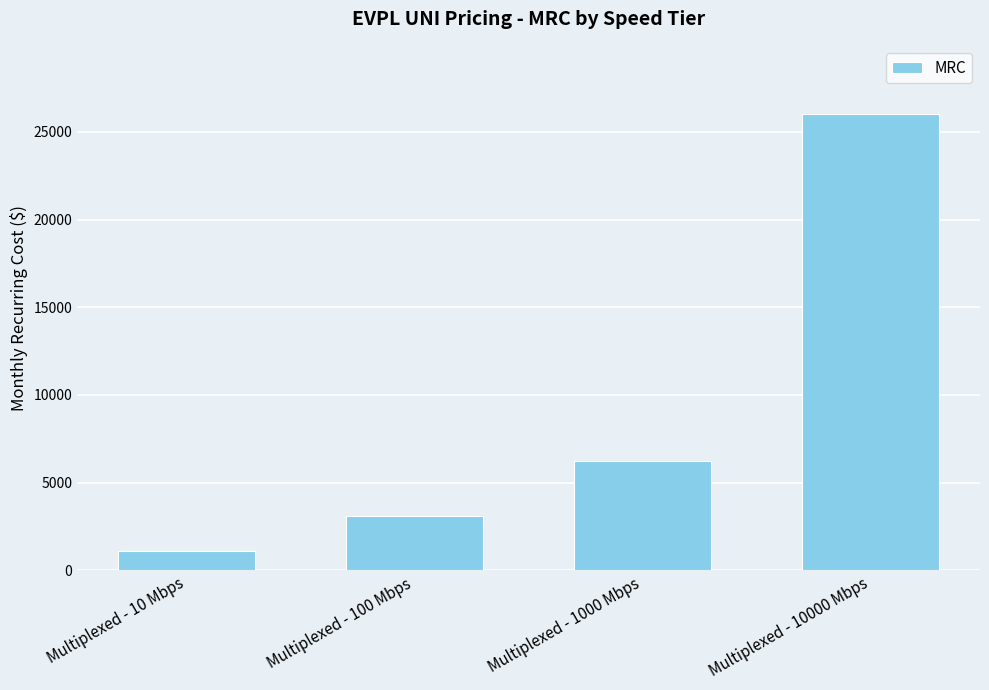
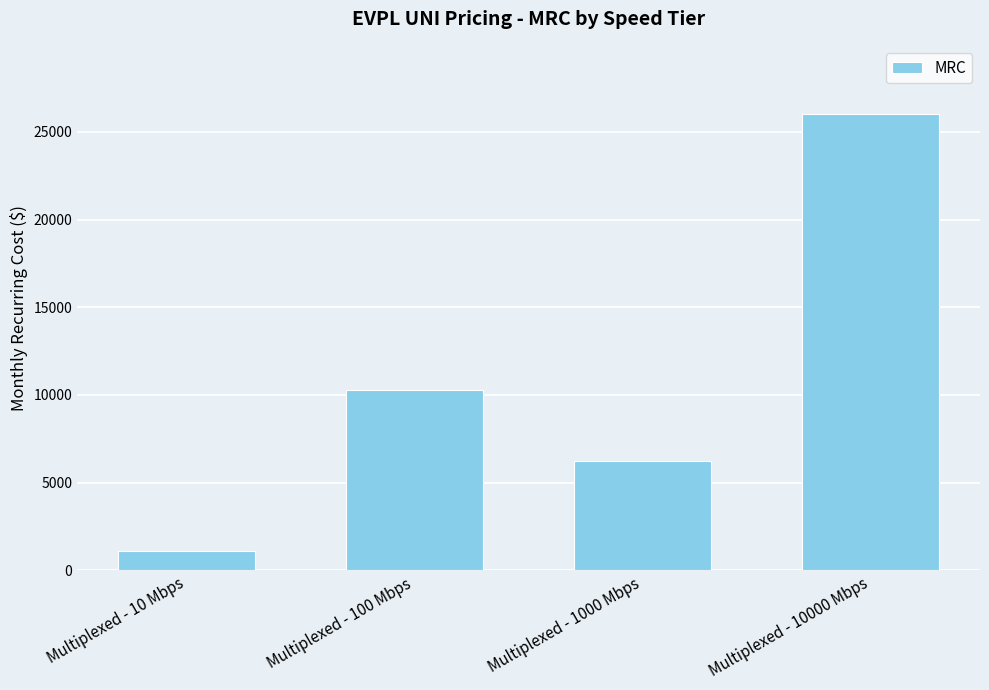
  {
    "Multiplexed - 10 Mbps": 1100,
-   "Multiplexed - 100 Mbps": 3100,
+   "Multiplexed - 100 Mbps": 10300,
    "Multiplexed - 1000 Mbps": 6200,
    "Multiplexed - 10000 Mbps": 26000
  }
